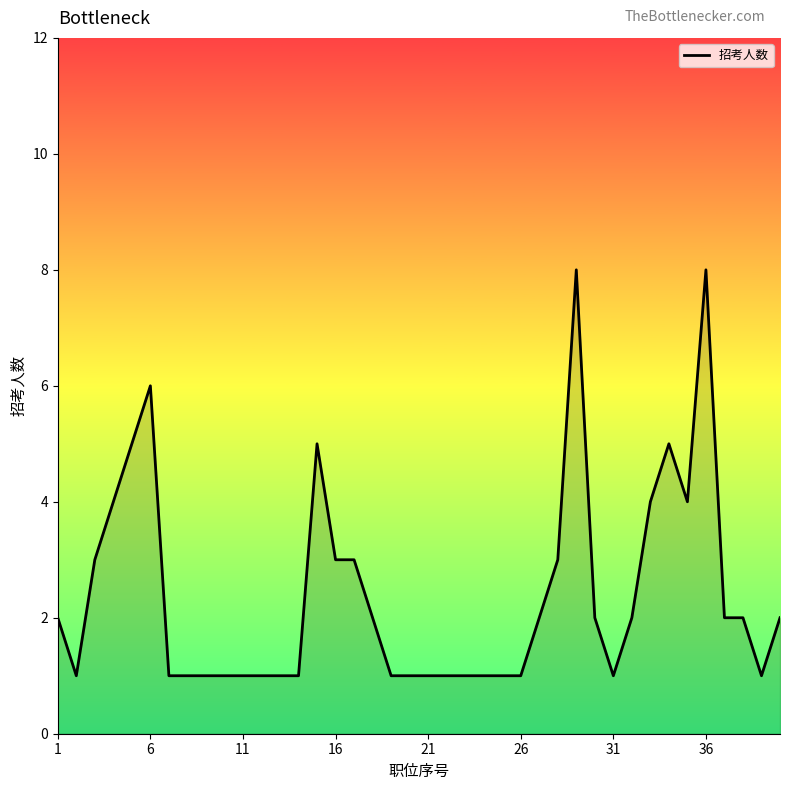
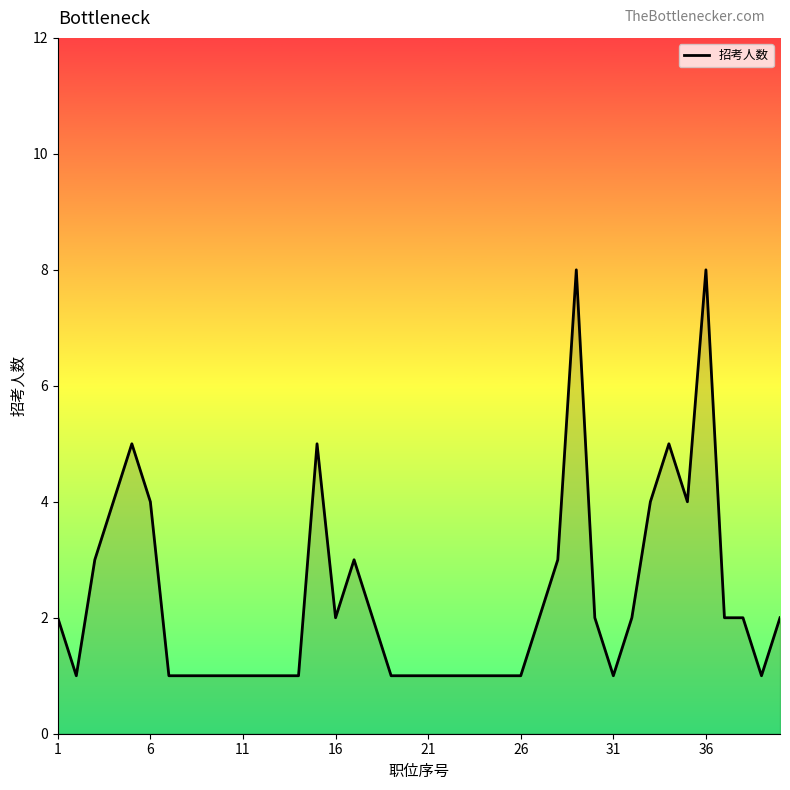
  {
    "1": 2,
-   "6": 6,
+   "6": 4,
    "11": 1,
-   "16": 3,
+   "16": 2,
    "21": 1,
    "26": 1,
    "31": 1,
    "36": 8
  }
